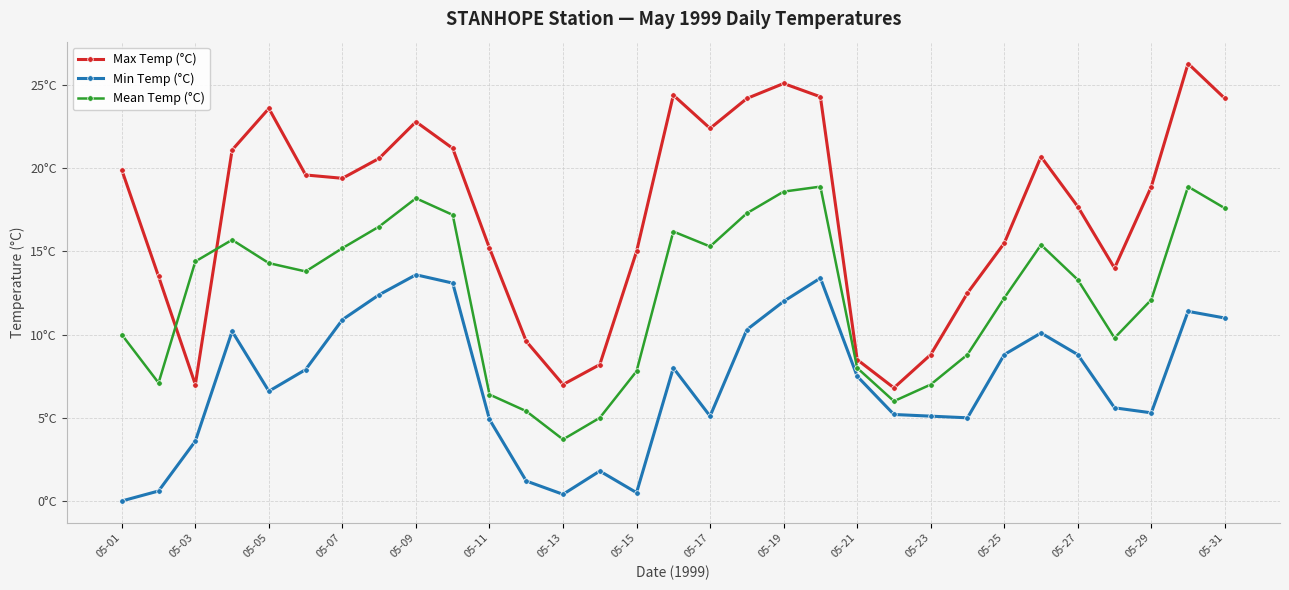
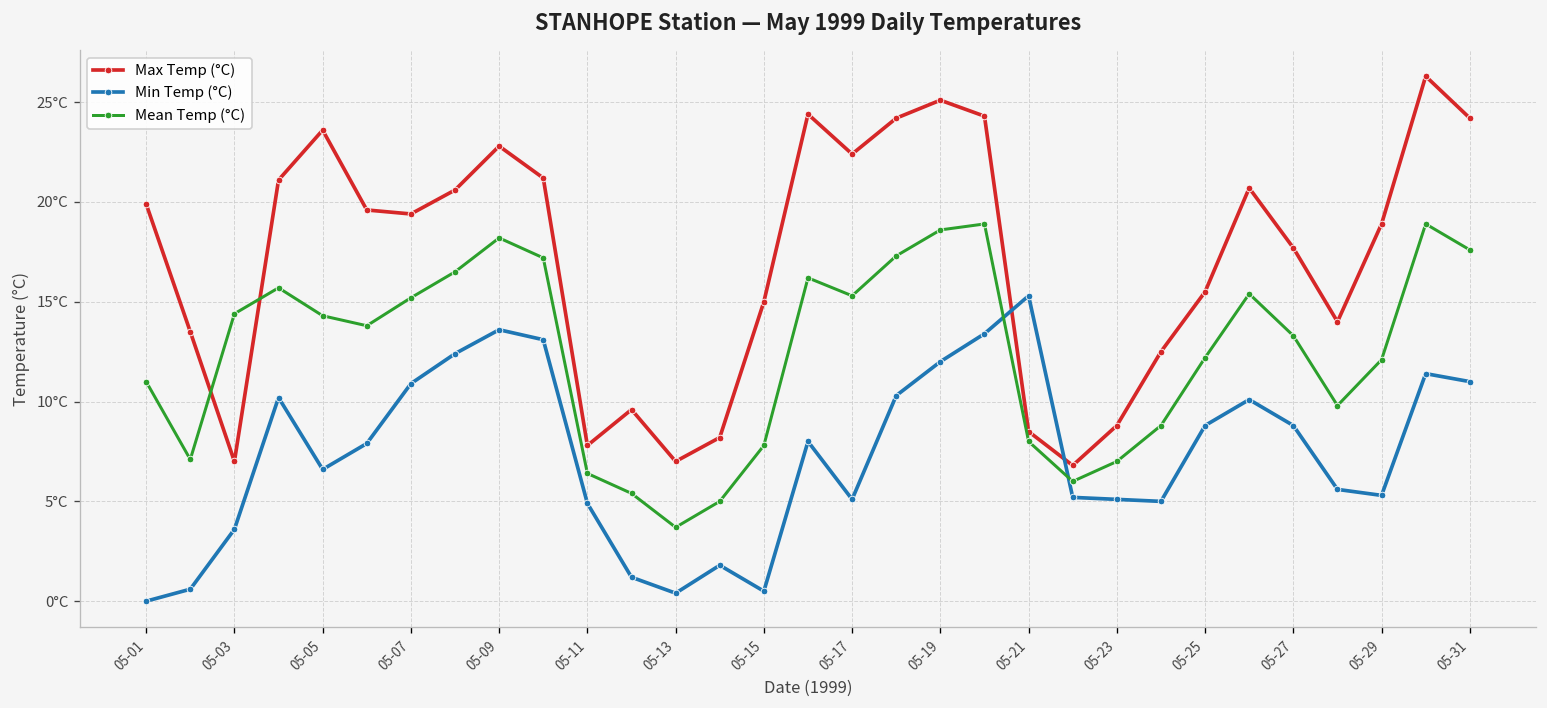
  {
    "Max Temp (°C)": {
      "05-01": "19.9°C",
      "05-03": "7.0°C",
      "05-05": "23.6°C",
      "05-07": "19.4°C",
      "05-09": "22.8°C",
-     "05-11": "15.2°C",
+     "05-11": "7.8°C",
      "05-13": "7.0°C",
      "05-15": "15.0°C",
      "05-17": "22.4°C",
      "05-19": "25.1°C",
      "05-21": "8.5°C",
      "05-23": "8.8°C",
      "05-25": "15.5°C",
      "05-27": "17.7°C",
      "05-29": "18.9°C",
      "05-31": "24.2°C"
    },
    "Min Temp (°C)": {
      "05-01": "0.0°C",
      "05-03": "3.6°C",
      "05-05": "6.6°C",
      "05-07": "10.9°C",
      "05-09": "13.6°C",
      "05-11": "4.9°C",
      "05-13": "0.4°C",
      "05-15": "0.5°C",
      "05-17": "5.1°C",
      "05-19": "12.0°C",
-     "05-21": "7.5°C",
+     "05-21": "15.3°C",
      "05-23": "5.1°C",
      "05-25": "8.8°C",
      "05-27": "8.8°C",
      "05-29": "5.3°C",
      "05-31": "11.0°C"
    },
    "Mean Temp (°C)": {
-     "05-01": "10°C",
+     "05-01": "11°C",
      "05-03": "14.4°C",
      "05-05": "14.3°C",
      "05-07": "15.2°C",
      "05-09": "18.2°C",
      "05-11": "6.4°C",
      "05-13": "3.7°C",
      "05-15": "7.8°C",
      "05-17": "15.3°C",
      "05-19": "18.6°C",
      "05-21": "8°C",
      "05-23": "7°C",
      "05-25": "12.2°C",
      "05-27": "13.3°C",
      "05-29": "12°C",
      "05-31": "17.6°C"
    }
  }
